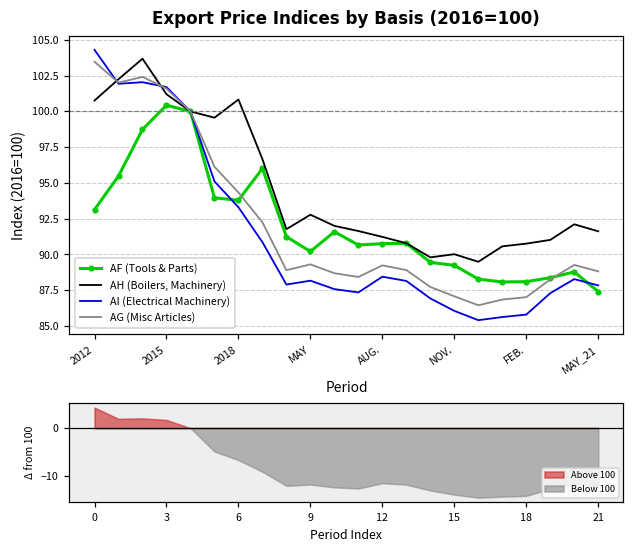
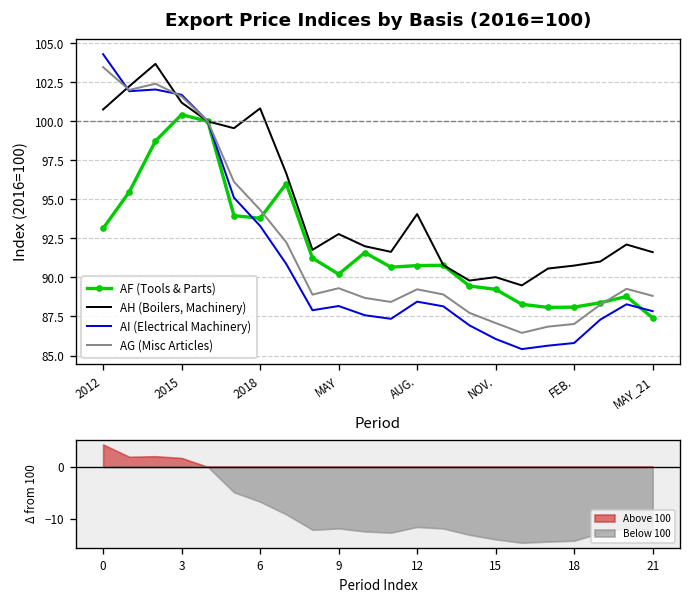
  {
    "Export Price Indices by Basis (2016=100)": {
      "AF (Tools & Parts)": {
        "2012": 93.1,
        "2015": 100.4,
        "2018": 93.8,
        "MAY": 90.2,
        "AUG.": 90.8,
        "NOV.": 89.2,
        "FEB.": 88.1,
        "MAY_21": 87.4
      },
      "AH (Boilers, Machinery)": {
        "2012": 100.8,
        "2015": 101.2,
        "2018": 100.8,
        "MAY": 92.8,
-       "AUG.": 91.2,
+       "AUG.": 94.1,
        "NOV.": 90.0,
        "FEB.": 90.8,
        "MAY_21": 91.6
      },
      "AI (Electrical Machinery)": {
        "2012": 104.3,
        "2018": 93.3,
        "MAY": 88.2,
        "AUG.": 88.5,
        "NOV.": 86.1,
        "FEB.": 85.8,
        "MAY_21": 87.8
      },
      "AG (Misc Articles)": {
        "2012": 103.5,
        "2018": 94.3,
        "MAY": 89.3,
        "AUG.": 89.2,
        "NOV.": 87.1,
        "FEB.": 87.0,
        "MAY_21": 88.8
      }
    }
  }
